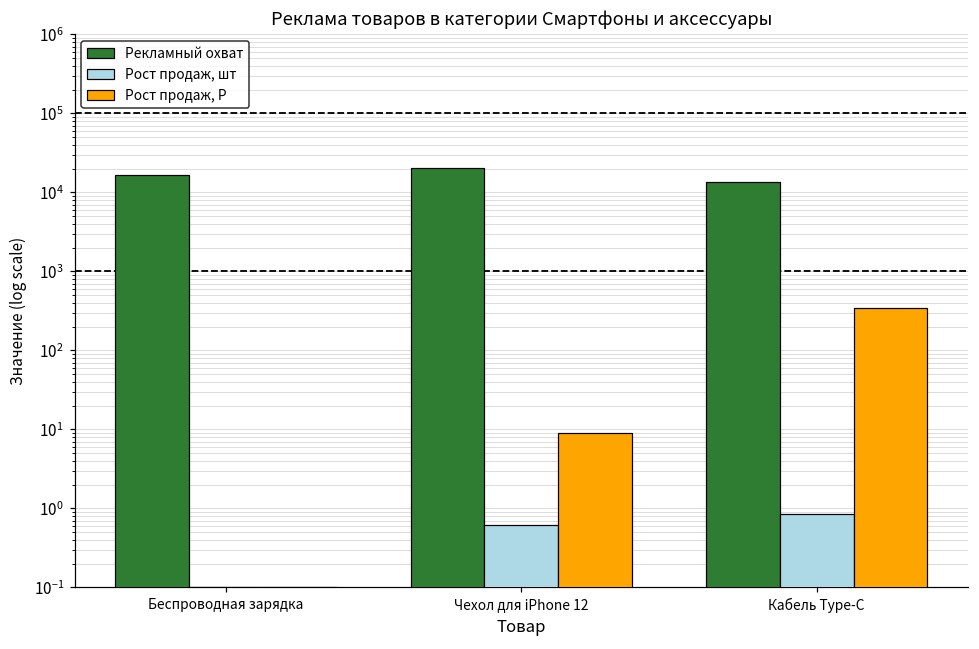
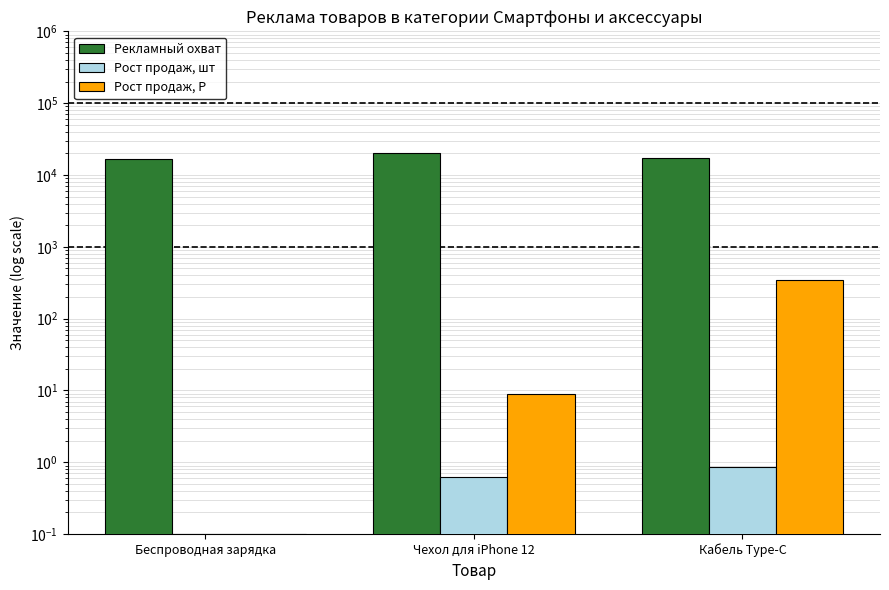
  {
    "Рекламный охват": {
      "Беспроводная зарядка": 17000,
      "Чехол для iPhone 12": 20000,
-     "Кабель Type-C": 13000
+     "Кабель Type-C": 17000
    },
    "Рост продаж, шт": {
      "Беспроводная зарядка": 0.10,
      "Чехол для iPhone 12": 0.6,
      "Кабель Type-C": 0.9
    },
    "Рост продаж, Р": {
      "Беспроводная зарядка": 0.10,
      "Чехол для iPhone 12": 9,
      "Кабель Type-C": 300
    }
  }
